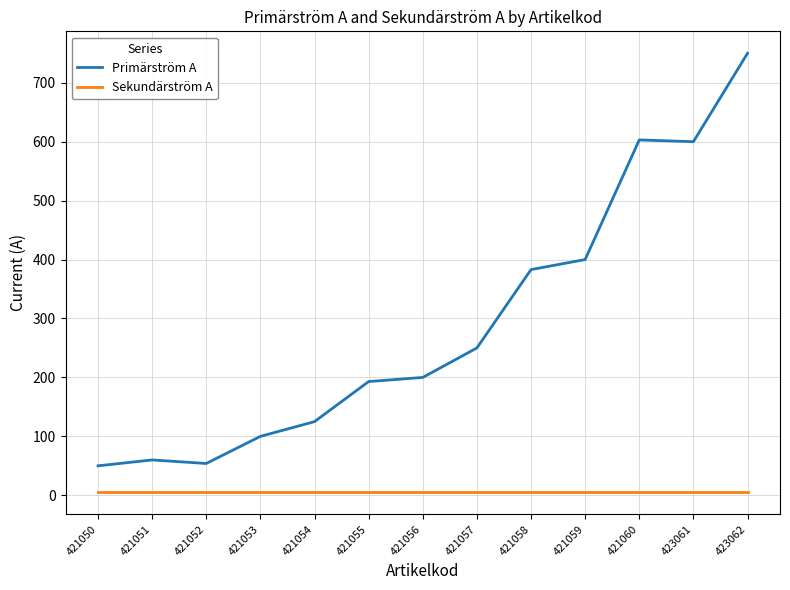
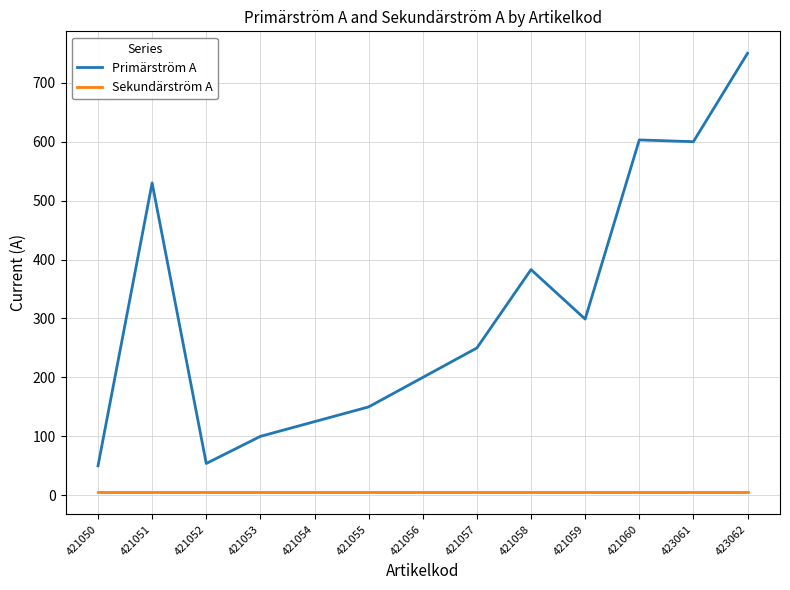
  {
    "Primärström A": {
      "421050": 50,
-     "421051": 60,
+     "421051": 530,
      "421052": 50,
      "421053": 100,
      "421054": 130,
-     "421055": 190,
+     "421055": 150,
      "421056": 200,
      "421057": 250,
      "421058": 380,
-     "421059": 400,
+     "421059": 300,
      "421060": 600,
      "423061": 600,
      "423062": 750
    },
    "Sekundärström A": {
      "421050": 10,
      "421051": 10,
      "421052": 10,
      "421053": 10,
      "421054": 10,
      "421055": 10,
      "421056": 10,
      "421057": 10,
      "421058": 10,
      "421059": 10,
      "421060": 10,
      "423061": 10,
      "423062": 10
    }
  }
